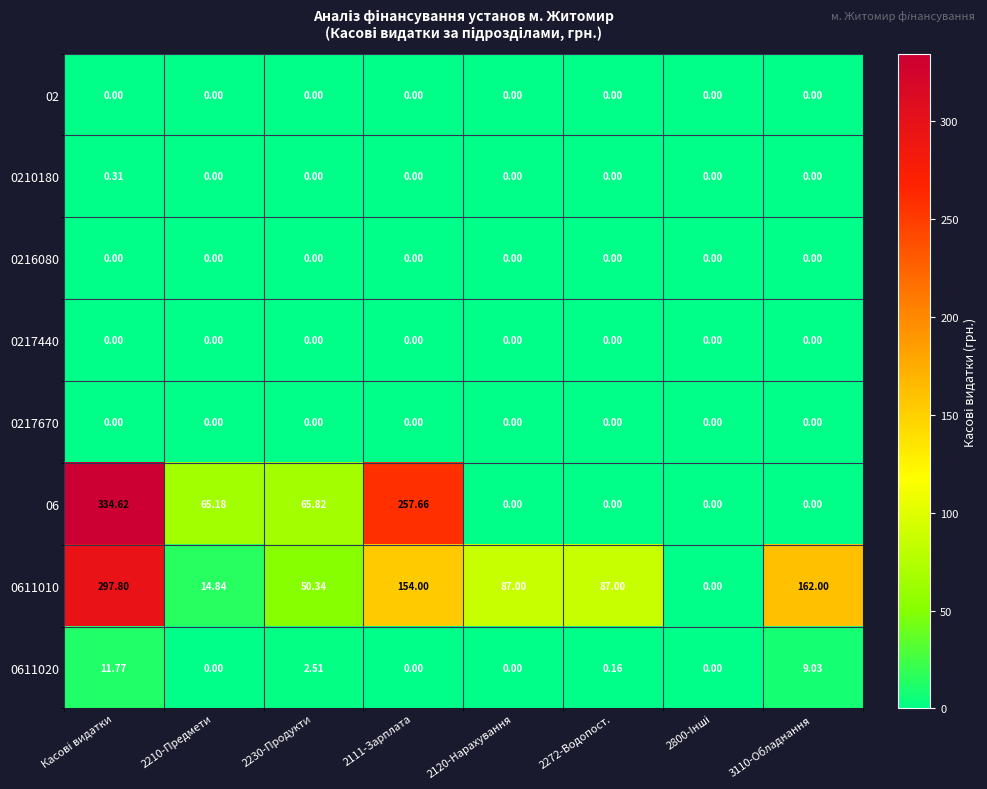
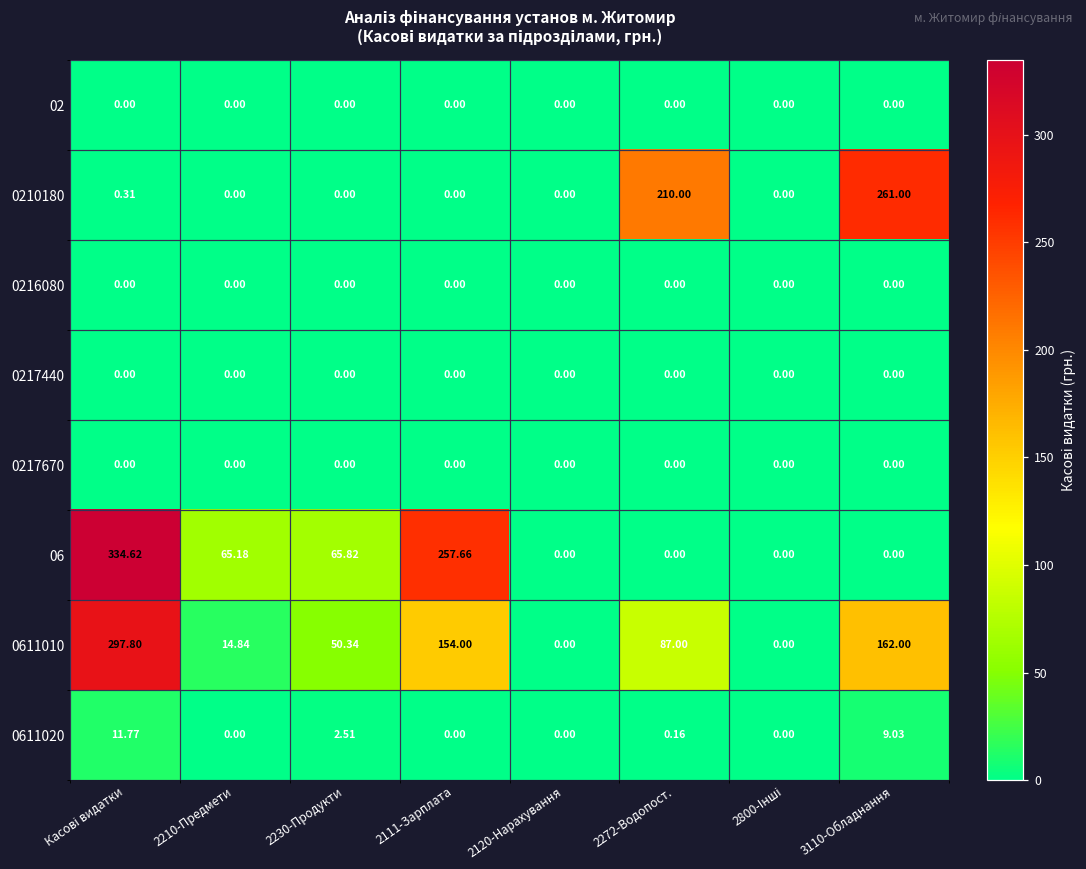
  {
    "02": {
      "Касові видатки": 0.00,
      "2210-Предмети": 0.00,
      "2230-Продукти": 0.00,
      "2111-Зарплата": 0.00,
      "2120-Нарахування": 0.00,
      "2272-Водопост.": 0.00,
      "2800-Інші": 0.00,
      "3110-Обладнання": 0.00
    },
    "0210180": {
      "Касові видатки": 0.31,
      "2210-Предмети": 0.00,
      "2230-Продукти": 0.00,
      "2111-Зарплата": 0.00,
      "2120-Нарахування": 0.00,
-     "2272-Водопост.": 0.00,
+     "2272-Водопост.": 210.00,
      "2800-Інші": 0.00,
-     "3110-Обладнання": 0.00
+     "3110-Обладнання": 261.00
    },
    "0216080": {
      "Касові видатки": 0.00,
      "2210-Предмети": 0.00,
      "2230-Продукти": 0.00,
      "2111-Зарплата": 0.00,
      "2120-Нарахування": 0.00,
      "2272-Водопост.": 0.00,
      "2800-Інші": 0.00,
      "3110-Обладнання": 0.00
    },
    "0217440": {
      "Касові видатки": 0.00,
      "2210-Предмети": 0.00,
      "2230-Продукти": 0.00,
      "2111-Зарплата": 0.00,
      "2120-Нарахування": 0.00,
      "2272-Водопост.": 0.00,
      "2800-Інші": 0.00,
      "3110-Обладнання": 0.00
    },
    "0217670": {
      "Касові видатки": 0.00,
      "2210-Предмети": 0.00,
      "2230-Продукти": 0.00,
      "2111-Зарплата": 0.00,
      "2120-Нарахування": 0.00,
      "2272-Водопост.": 0.00,
      "2800-Інші": 0.00,
      "3110-Обладнання": 0.00
    },
    "06": {
      "Касові видатки": 334.62,
      "2210-Предмети": 65.18,
      "2230-Продукти": 65.82,
      "2111-Зарплата": 257.66,
      "2120-Нарахування": 0.00,
      "2272-Водопост.": 0.00,
      "2800-Інші": 0.00,
      "3110-Обладнання": 0.00
    },
    "0611010": {
      "Касові видатки": 297.80,
      "2210-Предмети": 14.84,
      "2230-Продукти": 50.34,
      "2111-Зарплата": 154.00,
-     "2120-Нарахування": 87.00,
+     "2120-Нарахування": 0.00,
      "2272-Водопост.": 87.00,
      "2800-Інші": 0.00,
      "3110-Обладнання": 162.00
    },
    "0611020": {
      "Касові видатки": 11.77,
      "2210-Предмети": 0.00,
      "2230-Продукти": 2.51,
      "2111-Зарплата": 0.00,
      "2120-Нарахування": 0.00,
      "2272-Водопост.": 0.16,
      "2800-Інші": 0.00,
      "3110-Обладнання": 9.03
    }
  }
